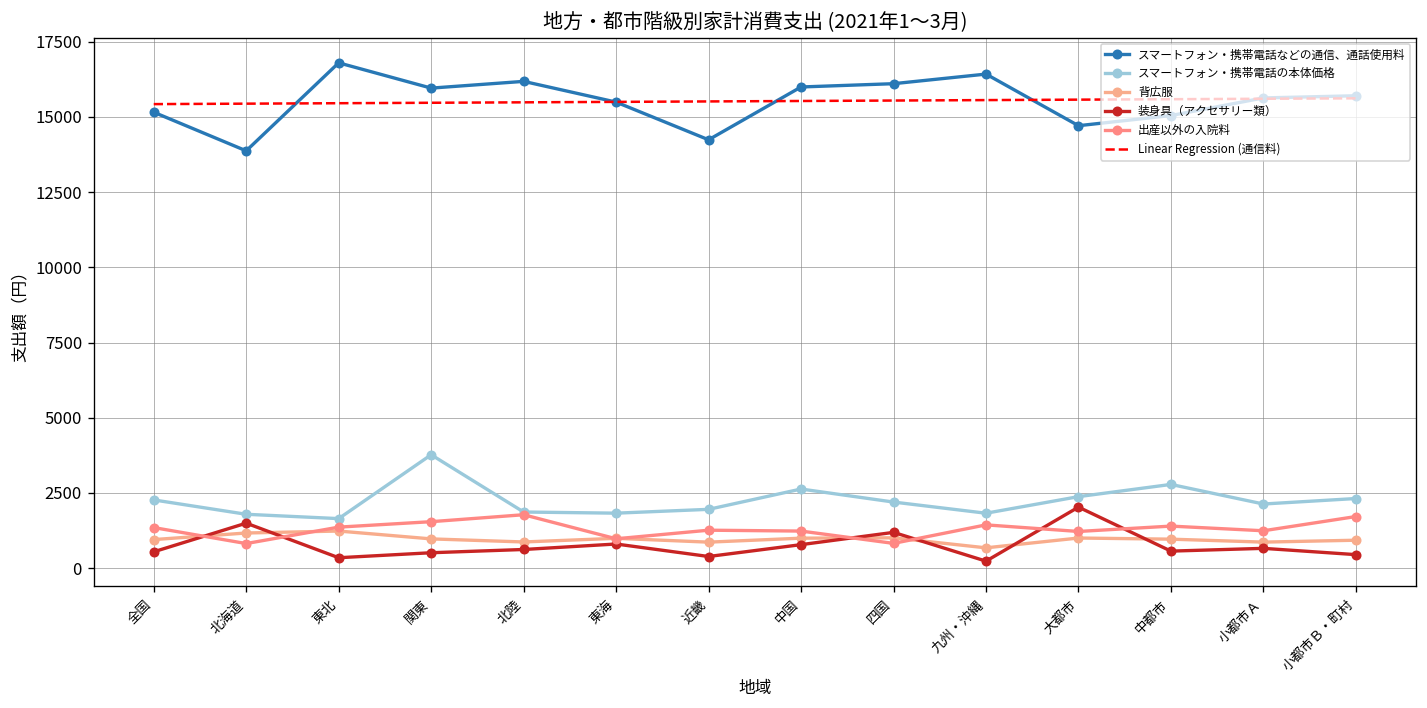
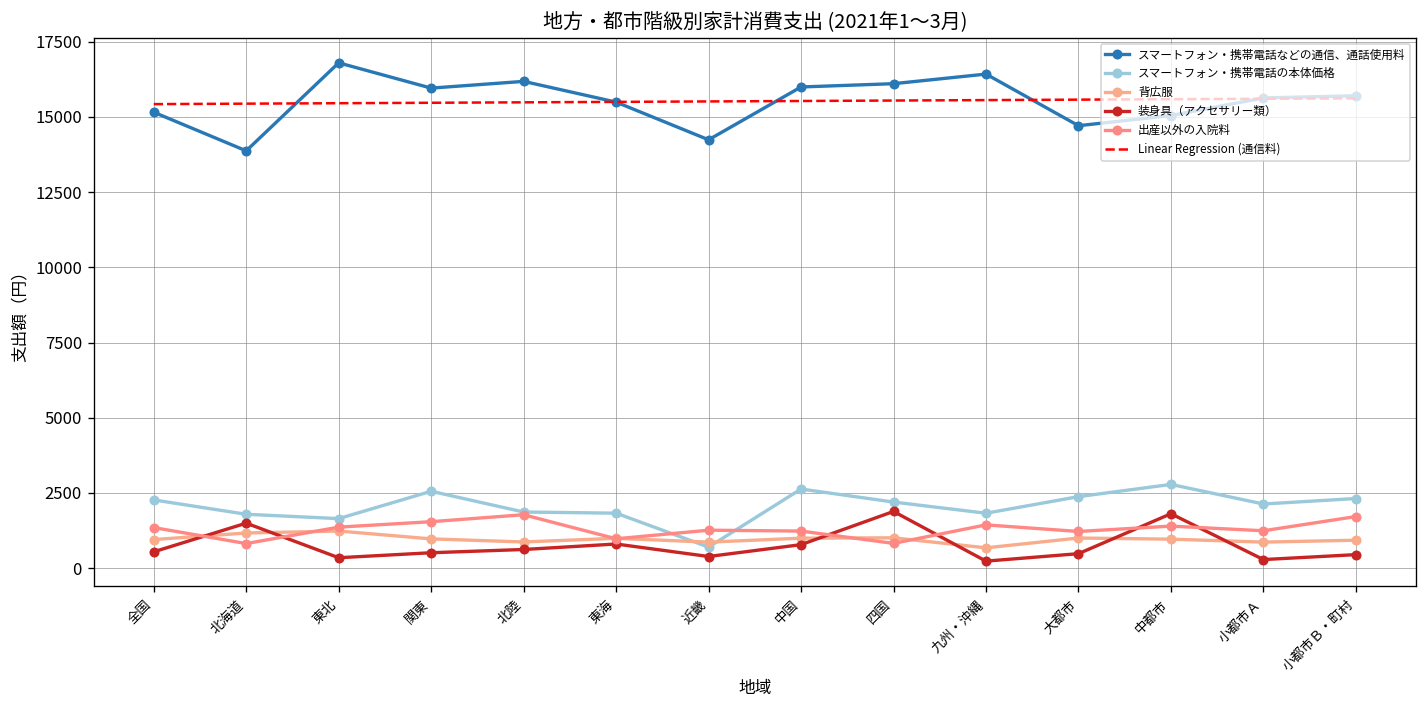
  {
    "スマートフォン・携帯電話などの通信、通話使用料": {
      "全国": 15200,
      "北海道": 13900,
      "東北": 16800,
      "関東": 16000,
      "北陸": 16200,
      "近畿": 14200,
      "中国": 16000,
      "四国": 16100,
      "九州・沖縄": 16400,
      "大都市": 14700
    },
    "スマートフォン・携帯電話の本体価格": {
      "全国": 2300,
      "北海道": 1800,
      "東北": 1600,
-     "関東": 3800,
+     "関東": 2600,
      "東海": 1800,
-     "近畿": 2000,
+     "近畿": 700,
      "中国": 2600,
      "四国": 2200,
      "九州・沖縄": 1800,
      "大都市": 2400,
      "中都市": 2800,
      "小都市Ａ": 2100,
      "小都市Ｂ・町村": 2300
    },
    "装身具（アクセサリー類）": {
      "全国": 500,
      "北海道": 1500,
      "東北": 300,
      "関東": 500,
      "北陸": 600,
      "東海": 800,
      "近畿": 400,
      "中国": 800,
-     "四国": 1200,
+     "四国": 1900,
      "九州・沖縄": 200,
-     "大都市": 2000,
-     "中都市": 600,
-     "小都市Ａ": 700,
+     "大都市": 500,
+     "中都市": 1800,
+     "小都市Ａ": 300,
      "小都市Ｂ・町村": 500
    },
    "Linear Regression (通信料)": {
      "全国": 15400,
      "北海道": 15400,
      "東北": 15500,
      "関東": 15500,
      "北陸": 15500,
      "近畿": 15500,
      "中国": 15500,
      "四国": 15500,
      "九州・沖縄": 15600,
      "大都市": 15600
    }
  }
